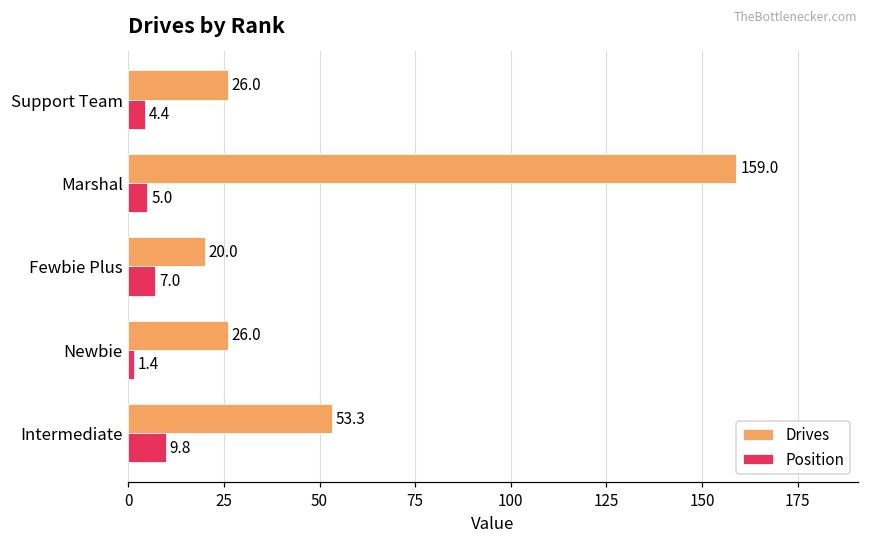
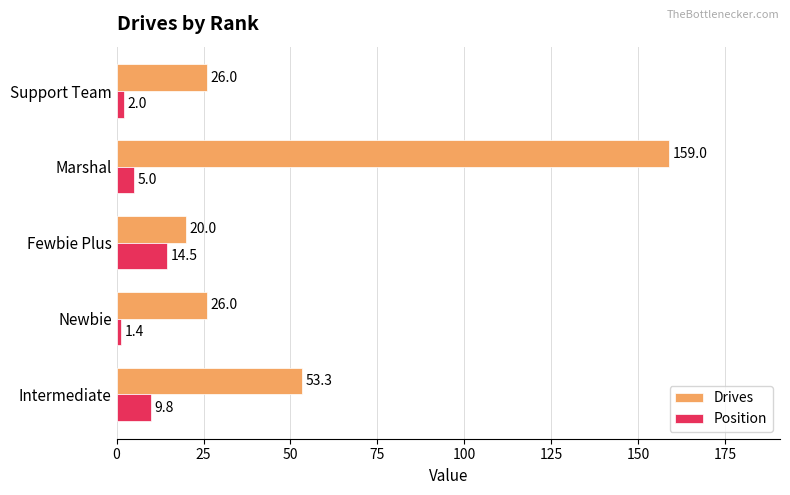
  {
    "Drives": {
      "Support Team": 26.0,
      "Marshal": 159.0,
      "Fewbie Plus": 20.0,
      "Newbie": 26.0,
      "Intermediate": 53.3
    },
    "Position": {
-     "Support Team": 4.4,
+     "Support Team": 2.0,
      "Marshal": 5.0,
-     "Fewbie Plus": 7.0,
+     "Fewbie Plus": 14.5,
      "Newbie": 1.4,
      "Intermediate": 9.8
    }
  }
